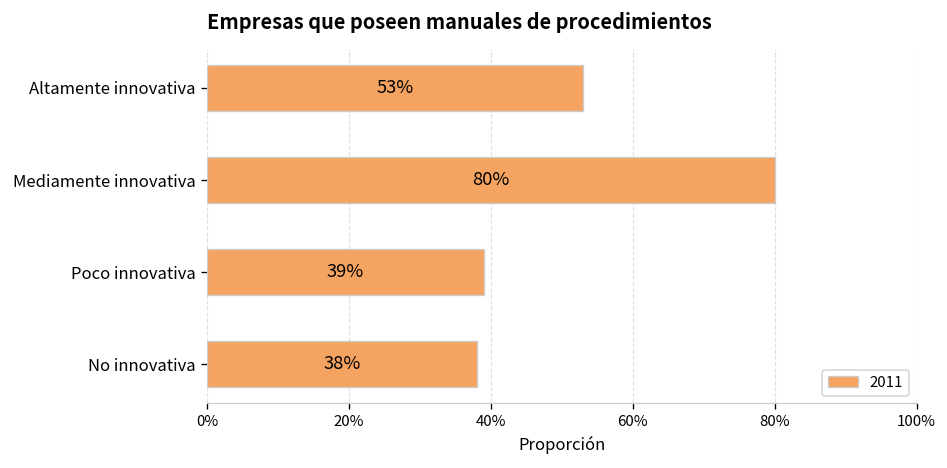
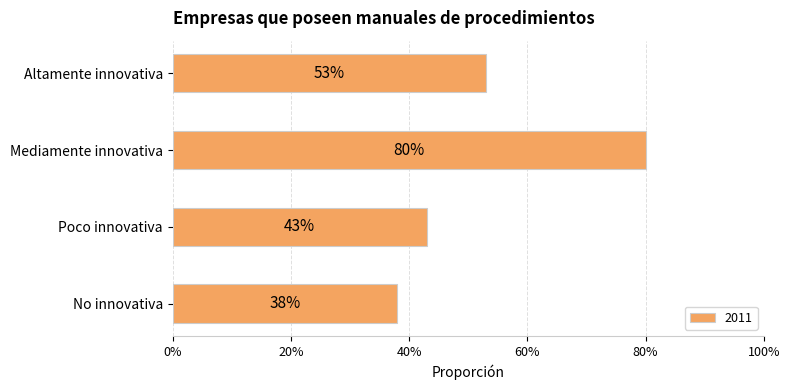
  {
    "Altamente innovativa": "53%",
    "Mediamente innovativa": "80%",
-   "Poco innovativa": "39%",
+   "Poco innovativa": "43%",
    "No innovativa": "38%"
  }
